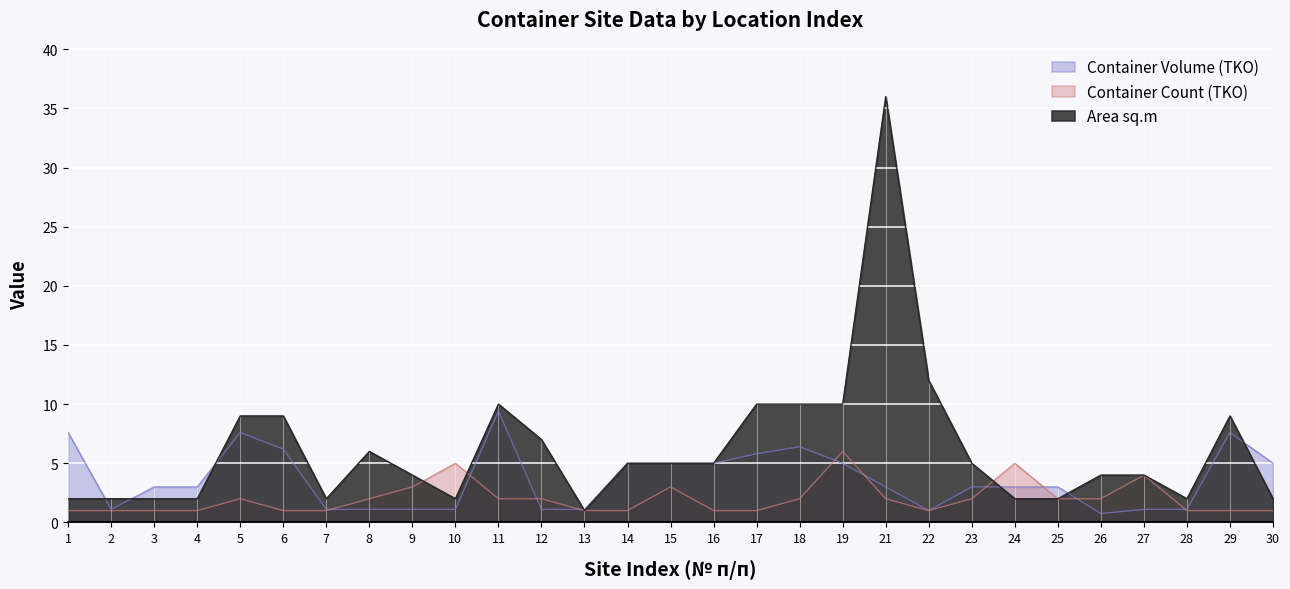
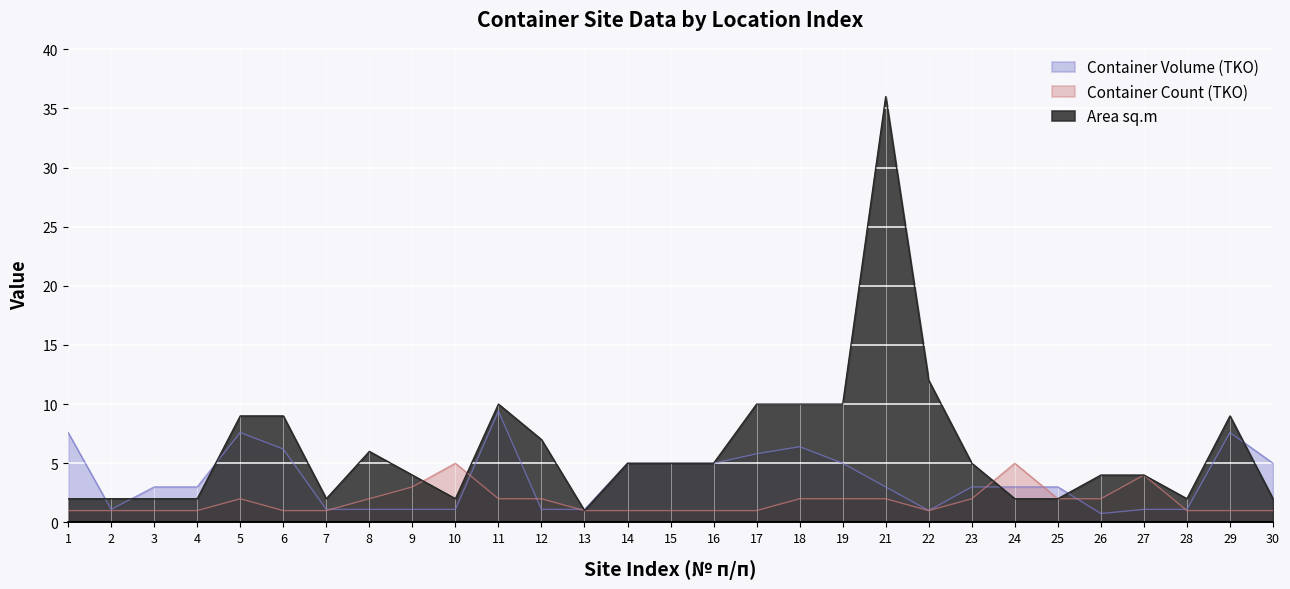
  {
    "Container Volume (TKO)": {
      "1": 7.6,
      "3": 3,
      "4": 3,
      "5": 7.6,
      "6": 6,
      "8": 1,
      "9": 1,
      "10": 1,
      "11": 9.4,
      "12": 1,
      "17": 6,
      "18": 6.4,
      "19": 5,
      "21": 3,
      "23": 3,
      "24": 3,
      "25": 3,
      "26": 0.8,
      "27": 1,
      "29": 7.6,
      "30": 5
    },
    "Container Count (TKO)": {
      "1": 1,
      "3": 1,
      "4": 1,
      "5": 2,
      "6": 1,
      "8": 2,
      "9": 3,
      "10": 5,
      "11": 2,
      "12": 2,
      "14": 1,
-     "15": 3,
+     "15": 1,
      "16": 1,
      "17": 1,
      "18": 2,
-     "19": 6,
+     "19": 2,
      "21": 2,
      "23": 2,
      "24": 5,
      "26": 2,
      "29": 1,
      "30": 1
    },
    "Area sq.m": {
      "1": 2,
      "2": 2,
      "3": 2,
      "4": 2,
      "5": 9,
      "6": 9,
      "7": 2,
      "8": 6,
      "9": 4,
      "10": 2,
      "11": 10,
      "12": 7,
      "17": 10,
      "18": 10,
      "19": 10,
      "21": 36,
      "22": 12,
      "23": 5,
      "24": 2,
      "26": 4,
      "28": 2,
      "29": 9,
      "30": 2
    }
  }
